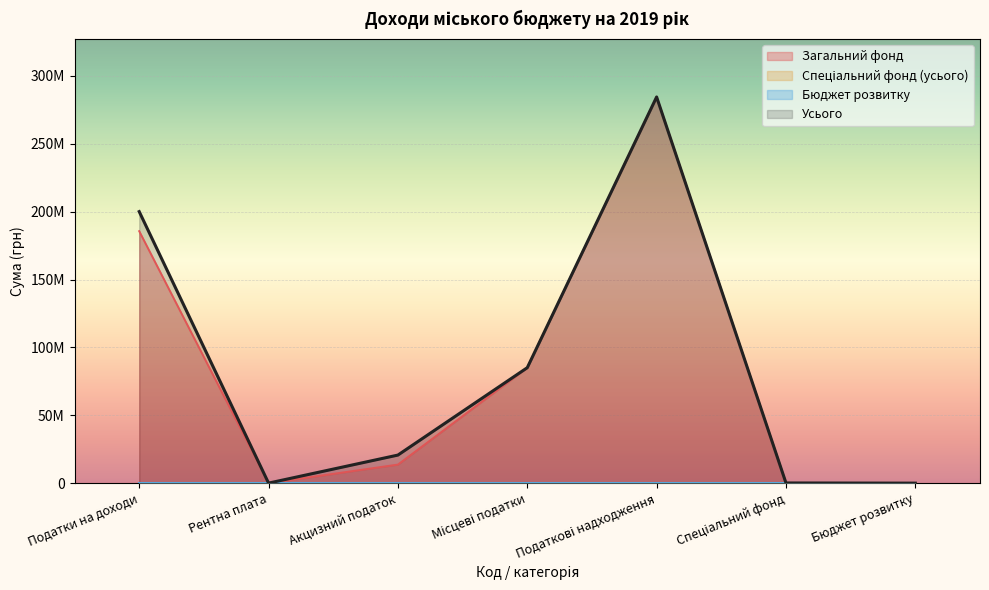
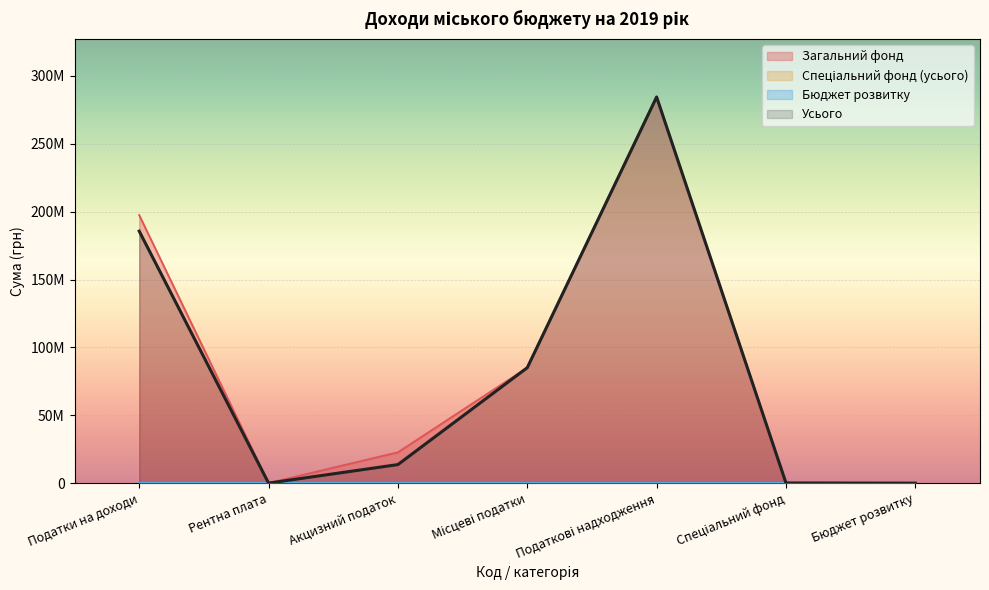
  {
    "Загальний фонд": {
-     "Податки на доходи": 186000000,
-     "Акцизний податок": 14000000
+     "Податки на доходи": 197000000,
+     "Акцизний податок": 23000000
    },
    "Бюджет розвитку": {
      "Податки на доходи": 0,
      "Акцизний податок": 0,
      "Місцеві податки": 0,
      "Податкові надходження": 0
    },
    "Усього": {
-     "Податки на доходи": 200000000,
-     "Акцизний податок": 21000000
+     "Податки на доходи": 186000000,
+     "Акцизний податок": 14000000
    }
  }
